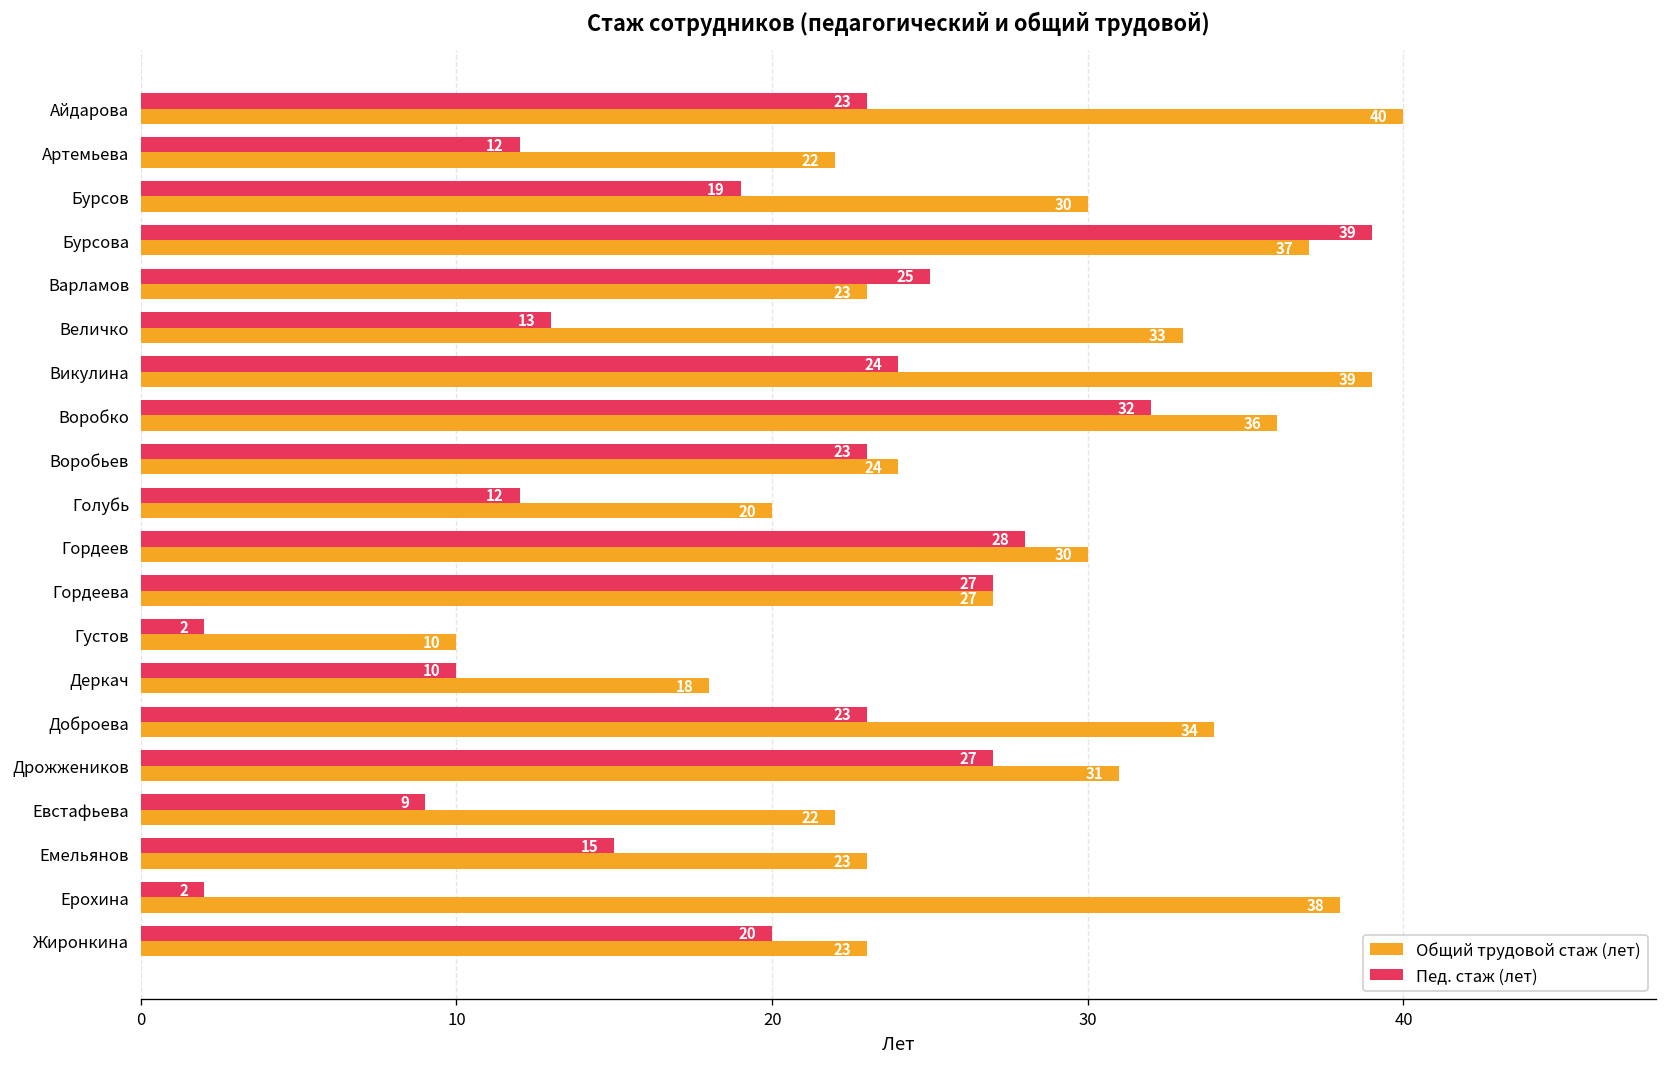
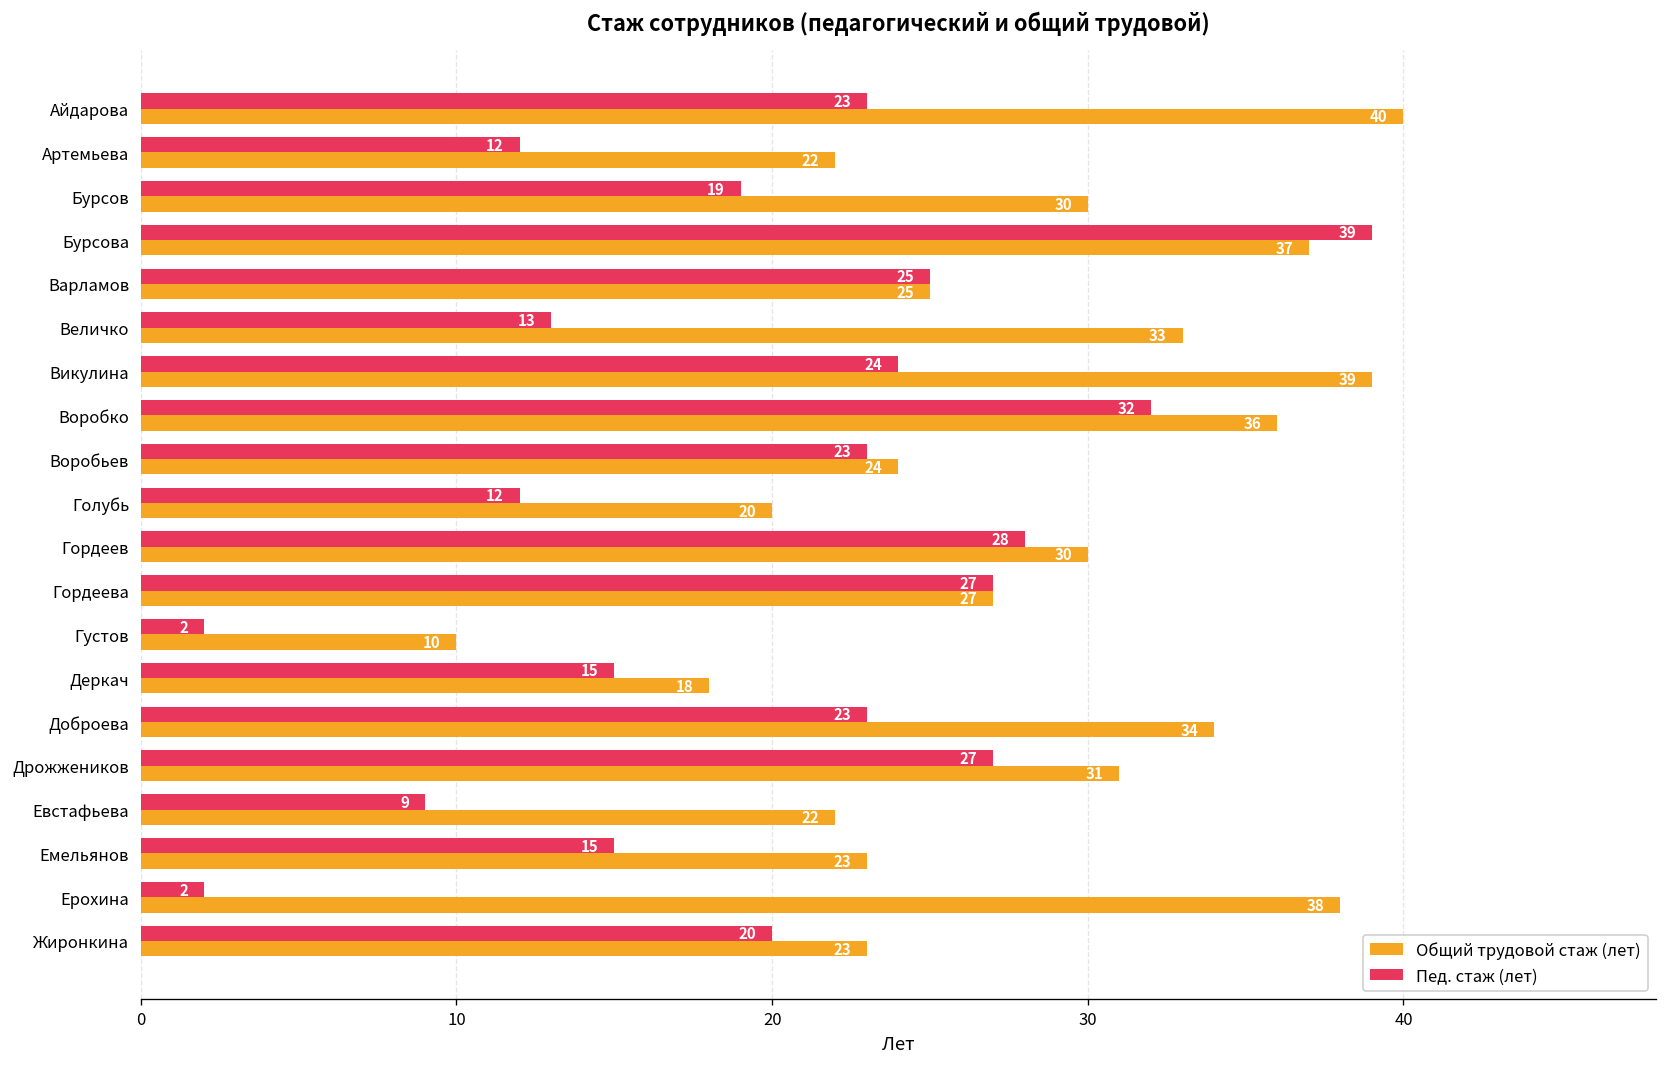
  {
    "Общий трудовой стаж (лет)": {
      "Айдарова": 40,
      "Артемьева": 22,
      "Бурсов": 30,
      "Бурсова": 37,
-     "Варламов": 23,
+     "Варламов": 25,
      "Величко": 33,
      "Викулина": 39,
      "Воробко": 36,
      "Воробьев": 24,
      "Голубь": 20,
      "Гордеев": 30,
      "Гордеева": 27,
      "Густов": 10,
      "Деркач": 18,
      "Доброева": 34,
      "Дрожжеников": 31,
      "Евстафьева": 22,
      "Емельянов": 23,
      "Ерохина": 38,
      "Жиронкина": 23
    },
    "Пед. стаж (лет)": {
      "Айдарова": 23,
      "Артемьева": 12,
      "Бурсов": 19,
      "Бурсова": 39,
      "Варламов": 25,
      "Величко": 13,
      "Викулина": 24,
      "Воробко": 32,
      "Воробьев": 23,
      "Голубь": 12,
      "Гордеев": 28,
      "Гордеева": 27,
      "Густов": 2,
-     "Деркач": 10,
+     "Деркач": 15,
      "Доброева": 23,
      "Дрожжеников": 27,
      "Евстафьева": 9,
      "Емельянов": 15,
      "Ерохина": 2,
      "Жиронкина": 20
    }
  }
